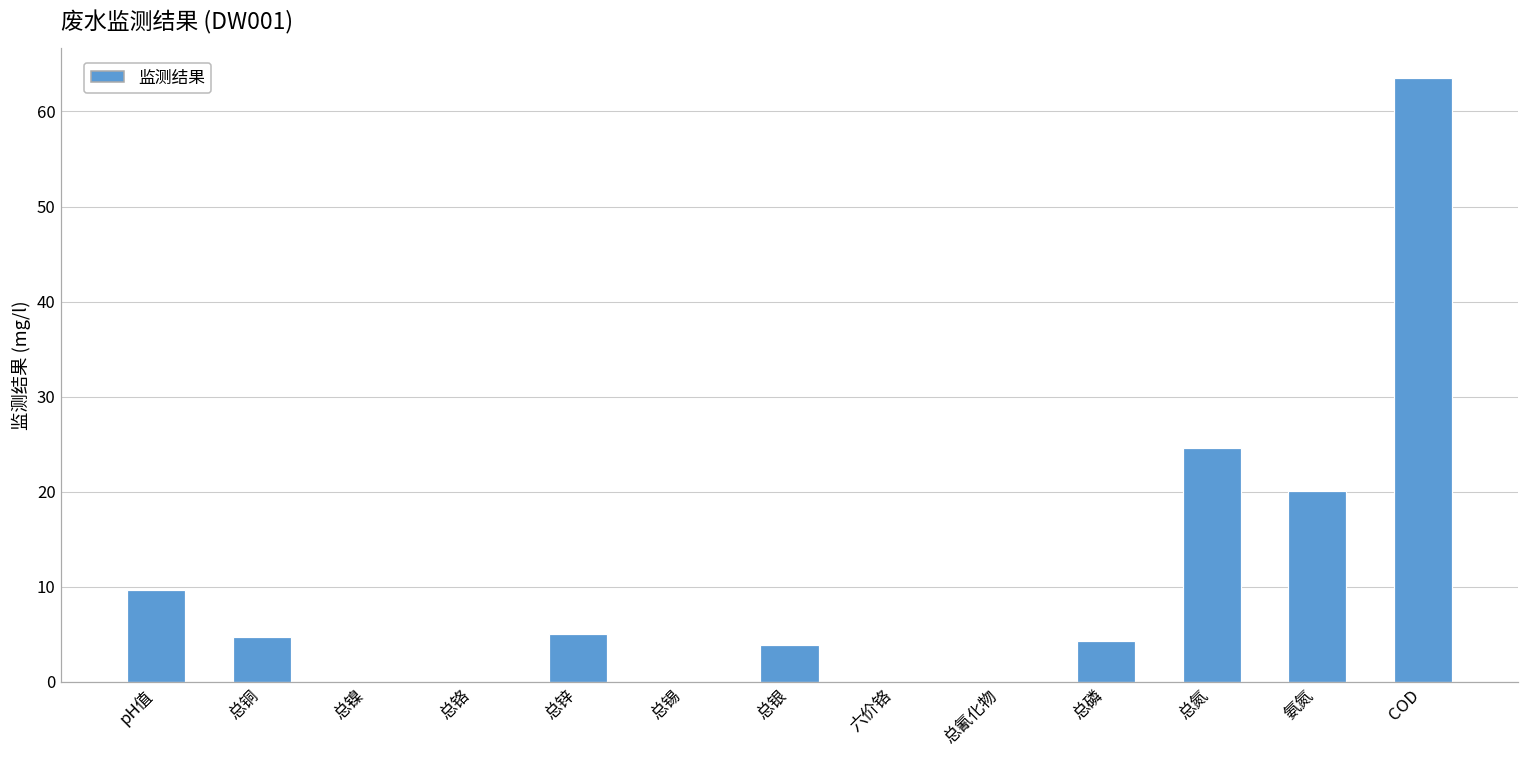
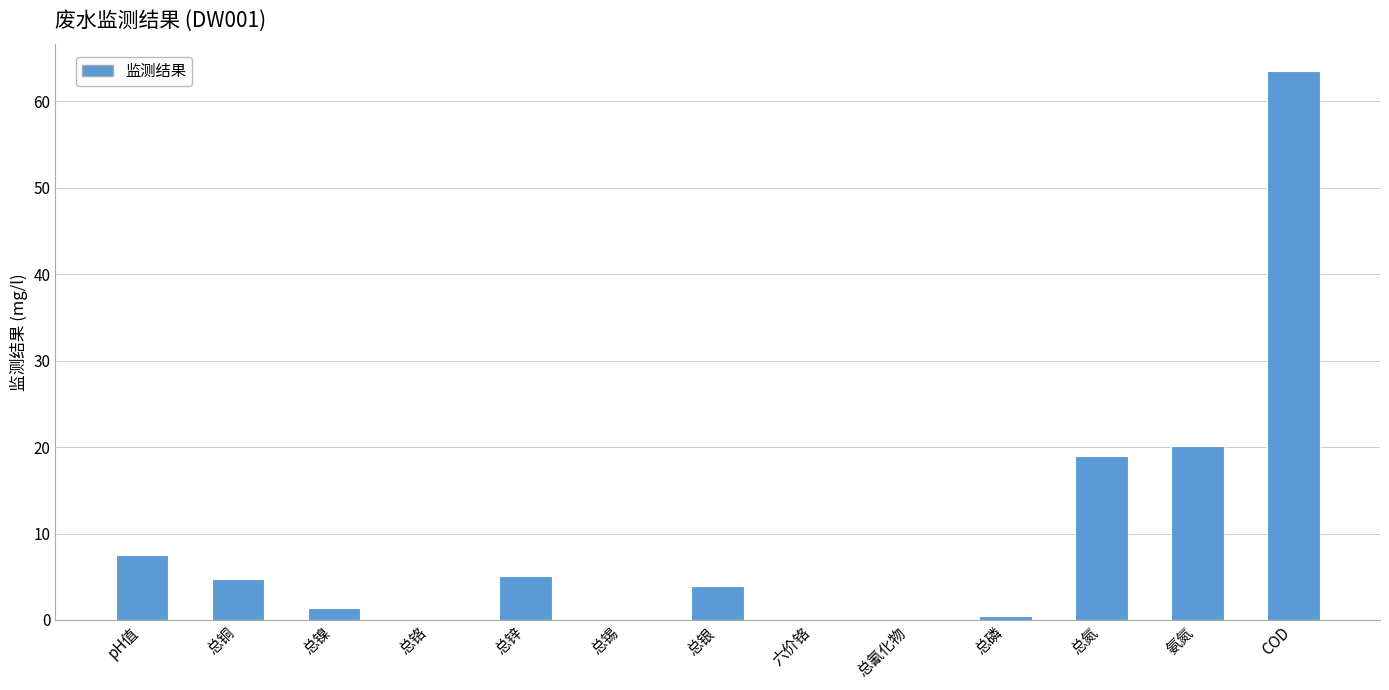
  {
-   "pH值": 10,
+   "pH值": 8,
    "总铜": 5,
-   "总镍": 0,
+   "总镍": 1,
    "总铬": 0,
    "总锌": 5,
    "总锡": 0,
    "总银": 4,
    "六价铬": 0,
    "总氰化物": 0,
-   "总磷": 4,
-   "总氮": 25,
+   "总磷": 1,
+   "总氮": 19,
    "氨氮": 20,
    "COD": 64
  }
